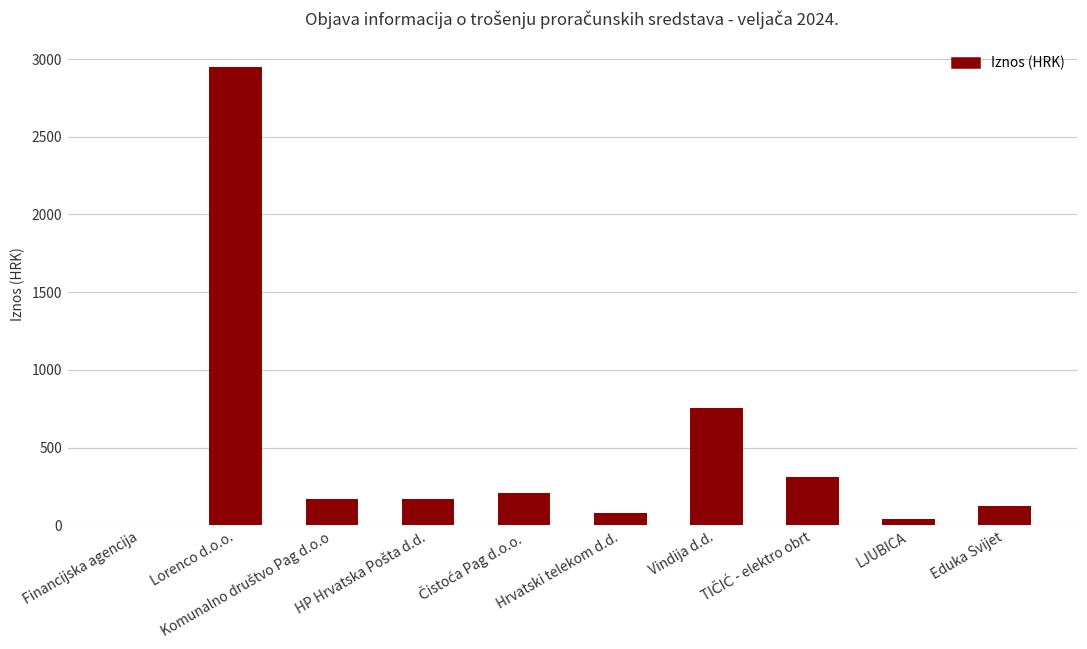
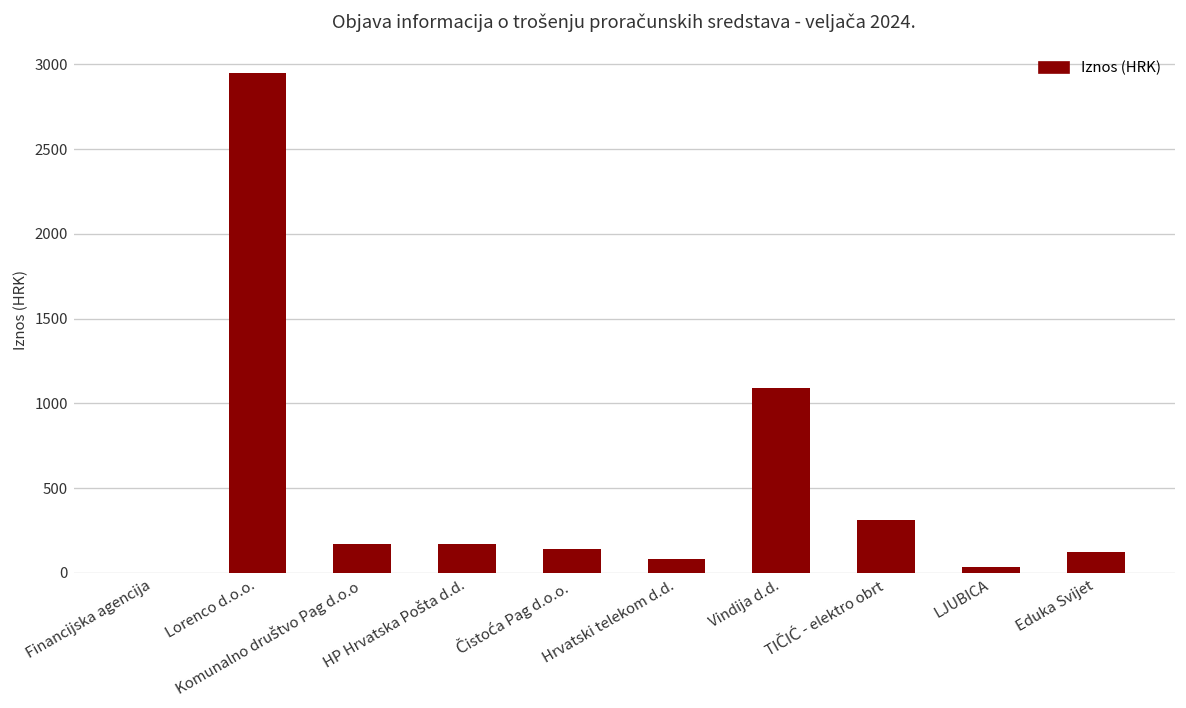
  {
    "Lorenco d.o.o.": 2950,
    "Komunalno društvo Pag d.o.o": 170,
    "HP Hrvatska Pošta d.d.": 170,
-   "Čistoća Pag d.o.o.": 210,
+   "Čistoća Pag d.o.o.": 140,
    "Hrvatski telekom d.d.": 80,
-   "Vindija d.d.": 760,
+   "Vindija d.d.": 1090,
    "TIČIĆ - elektro obrt": 310,
    "LJUBICA": 40,
    "Eduka Svijet": 130
  }
